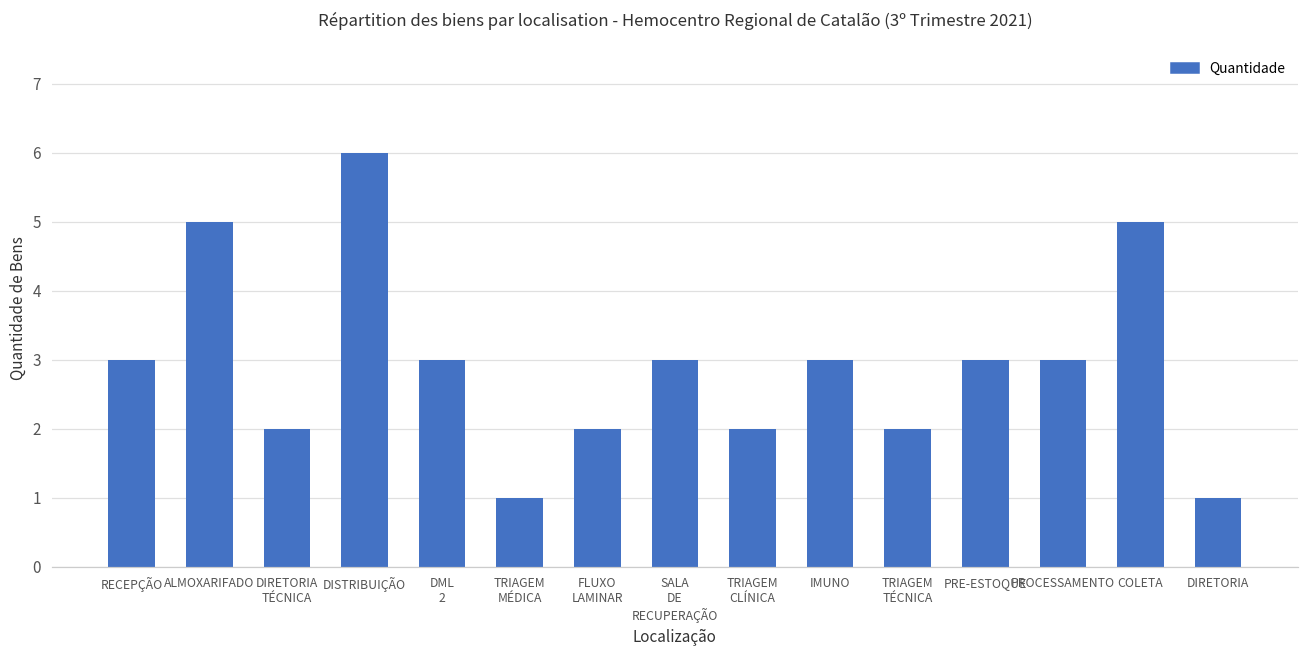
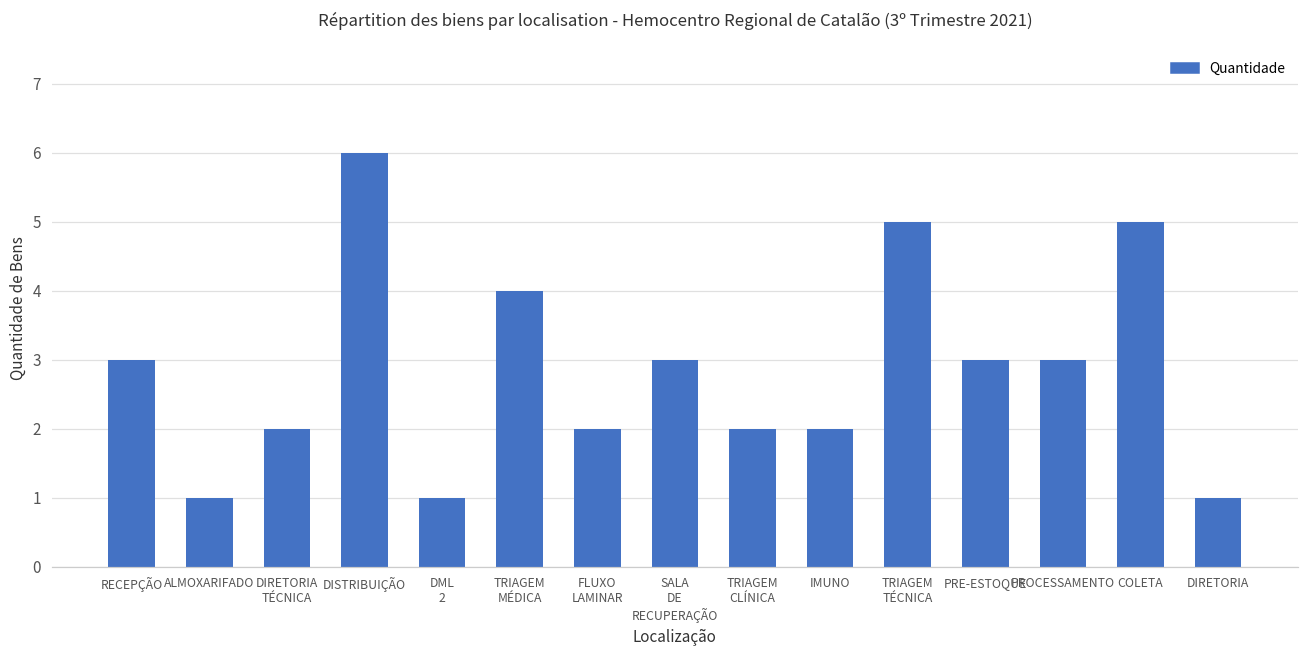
  {
    "RECEPÇÃO": 3,
-   "ALMOXARIFADO": 5,
+   "ALMOXARIFADO": 1,
    "DIRETORIA TÉCNICA": 2,
    "DISTRIBUIÇÃO": 6,
-   "DML 2": 3,
-   "TRIAGEM MÉDICA": 1,
+   "DML 2": 1,
+   "TRIAGEM MÉDICA": 4,
    "FLUXO LAMINAR": 2,
    "SALA DE RECUPERAÇÃO": 3,
    "TRIAGEM CLÍNICA": 2,
-   "IMUNO": 3,
-   "TRIAGEM TÉCNICA": 2,
+   "IMUNO": 2,
+   "TRIAGEM TÉCNICA": 5,
    "PROCESSAMENTO": 3,
    "COLETA": 5,
    "DIRETORIA": 1
  }
